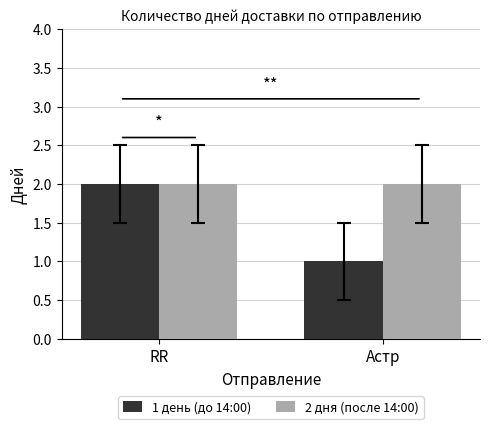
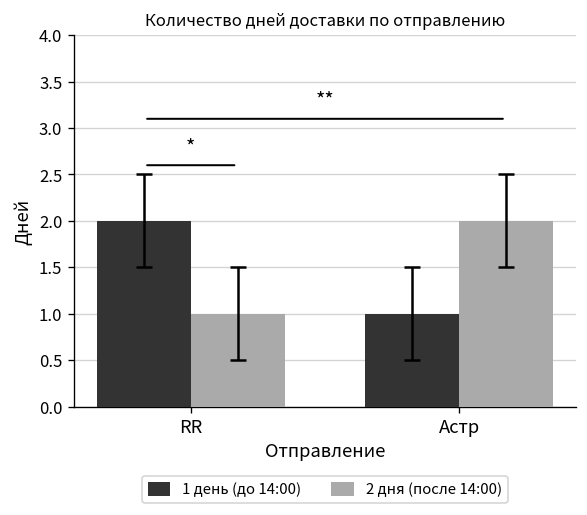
  {
    "1 день (до 14:00)": {
      "RR": 2,
      "Астр": 1
    },
    "2 дня (после 14:00)": {
-     "RR": 2,
+     "RR": 1,
      "Астр": 2
    }
  }
